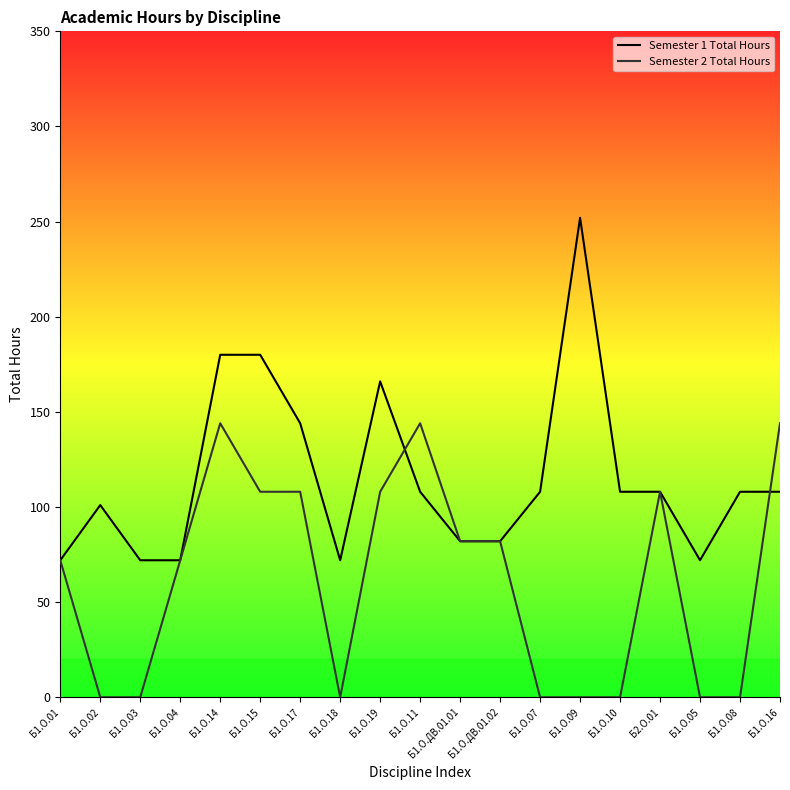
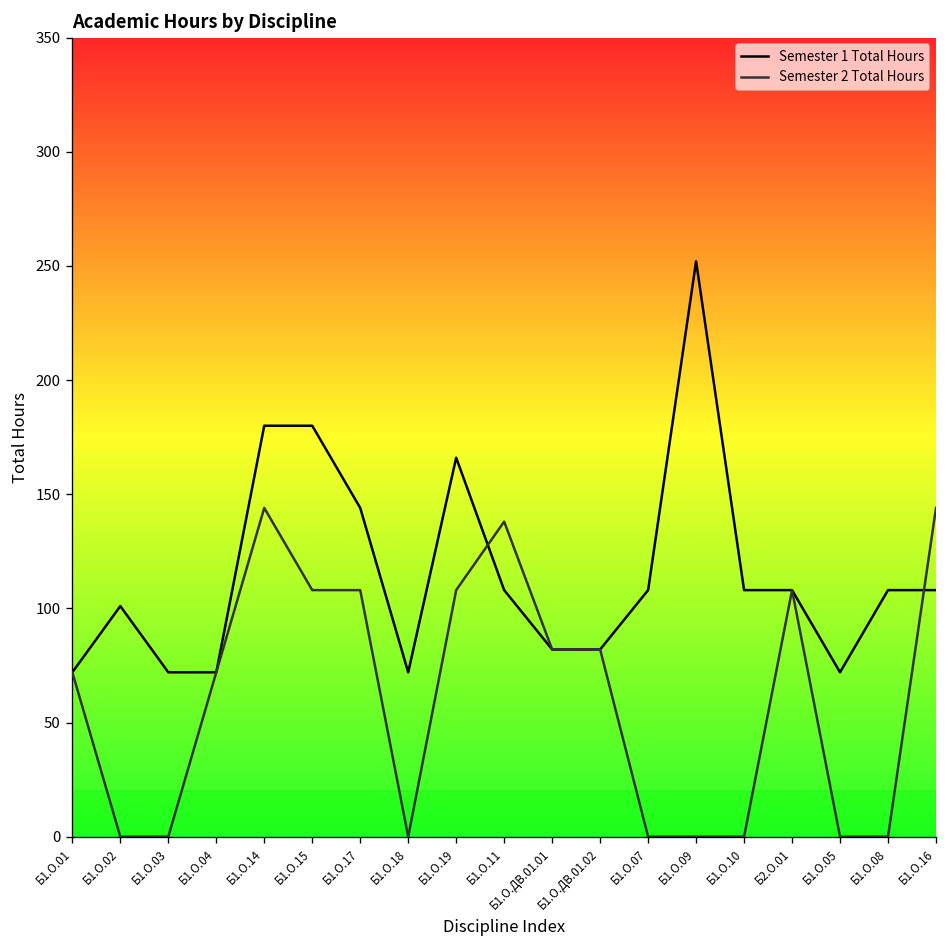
  {
    "Semester 1 Total Hours": {
      "Б1.О.02": 101,
      "Б1.О.03": 72,
      "Б1.О.14": 180,
      "Б1.О.15": 180,
      "Б1.О.17": 144,
      "Б1.О.18": 72,
      "Б1.О.19": 166,
      "Б1.О.11": 108,
      "Б1.О.07": 108,
      "Б1.О.09": 252,
      "Б1.О.10": 108,
      "Б1.О.05": 72,
      "Б1.О.08": 108,
      "Б1.О.16": 108
    },
    "Semester 2 Total Hours": {
      "Б1.О.02": 0,
      "Б1.О.03": 0,
      "Б1.О.14": 144,
      "Б1.О.15": 108,
      "Б1.О.17": 108,
      "Б1.О.18": 0,
      "Б1.О.19": 108,
-     "Б1.О.11": 144,
+     "Б1.О.11": 138,
      "Б1.О.07": 0,
      "Б1.О.09": 0,
      "Б1.О.10": 0,
      "Б1.О.05": 0,
      "Б1.О.08": 0,
      "Б1.О.16": 144
    }
  }
